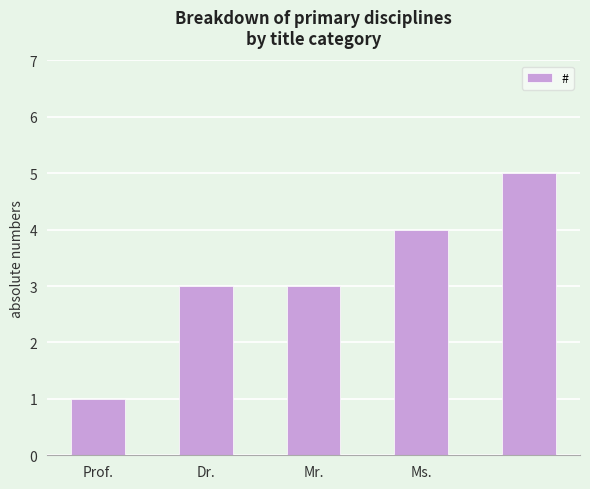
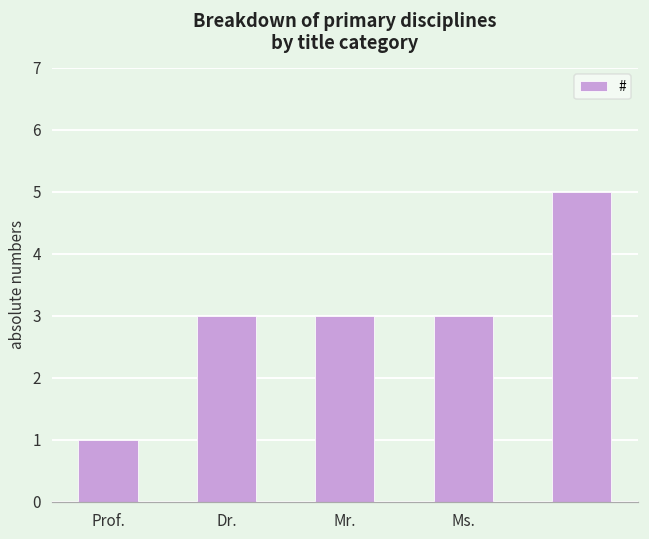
  {
    "Prof.": 1,
    "Dr.": 3,
    "Mr.": 3,
-   "Ms.": 4
+   "Ms.": 3
  }
